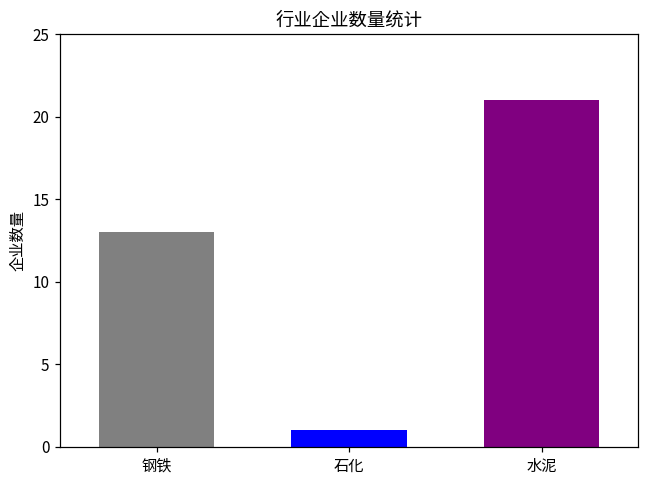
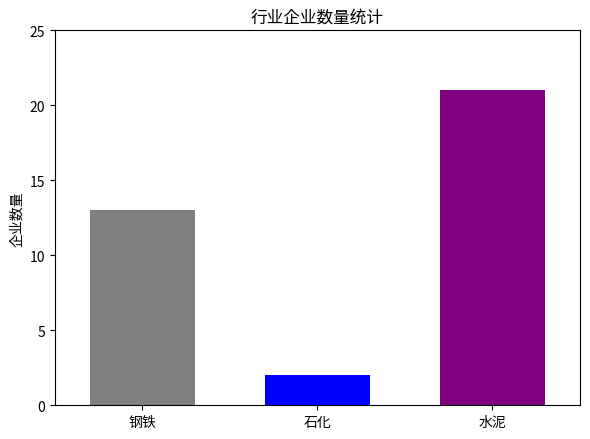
  {
    "钢铁": 13,
-   "石化": 1,
+   "石化": 2,
    "水泥": 21
  }
